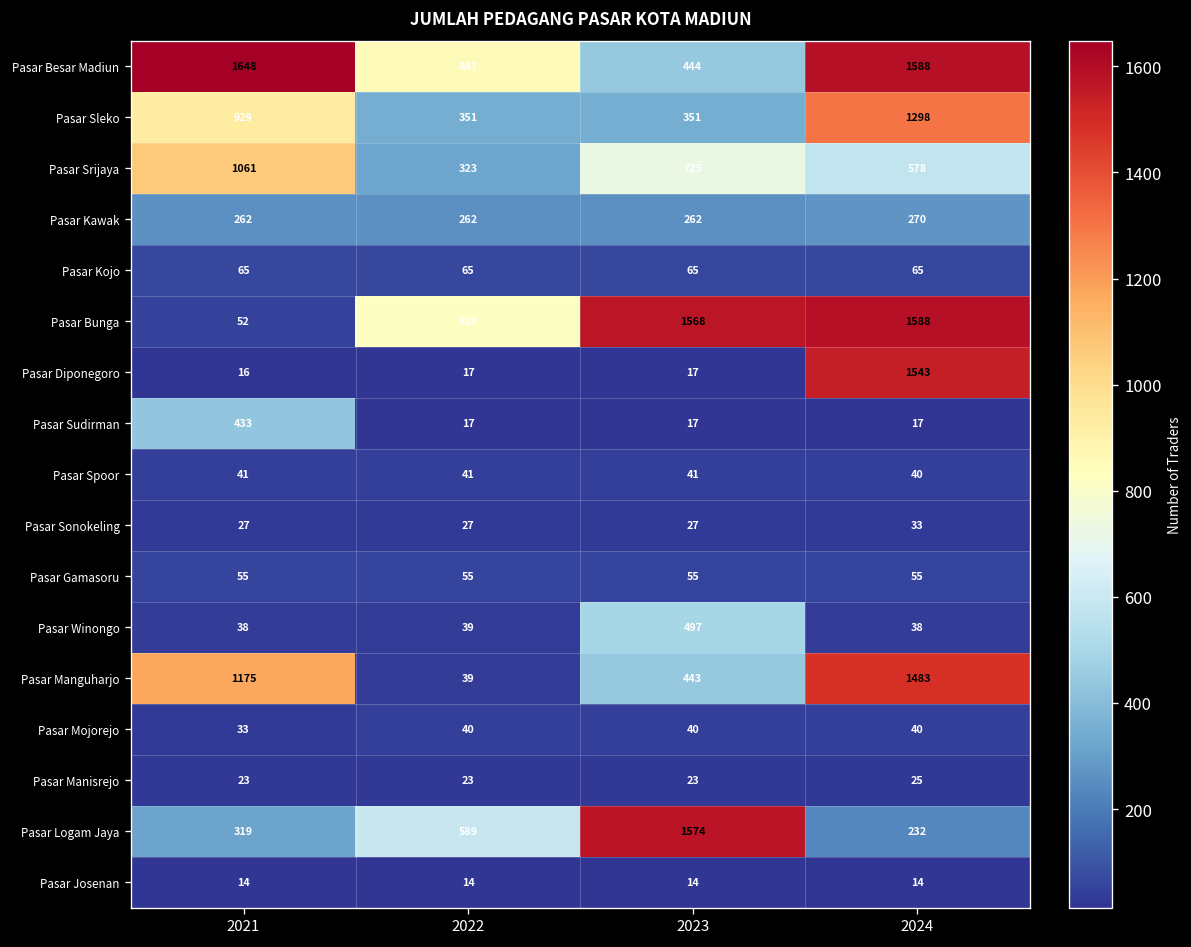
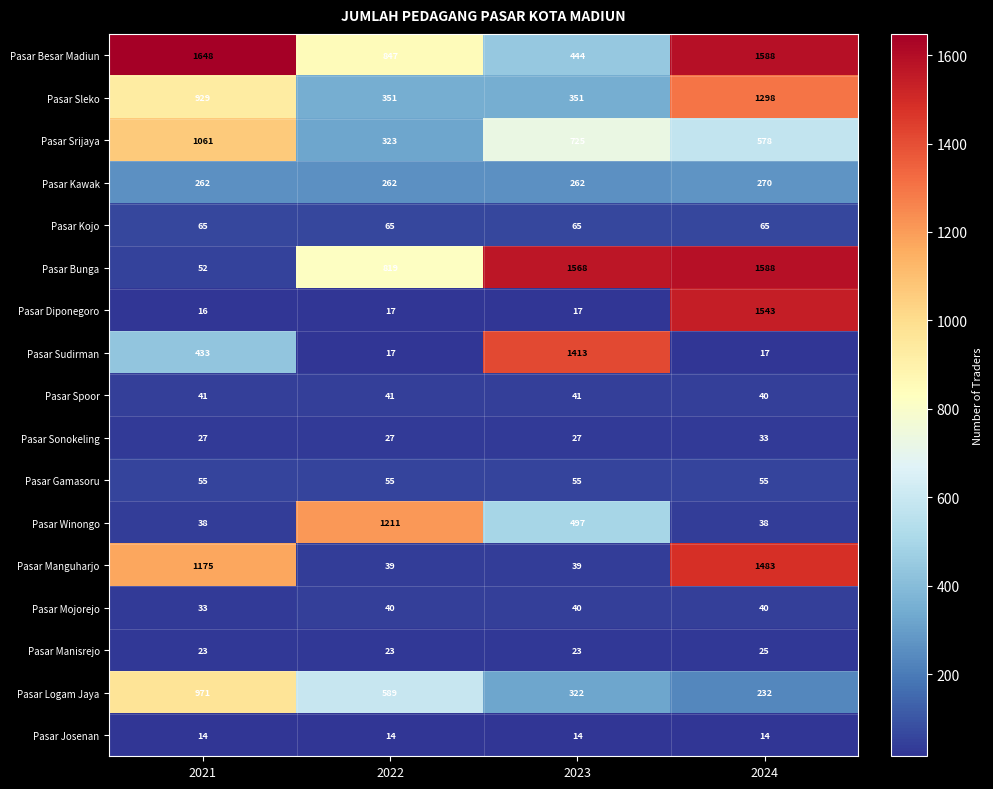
  {
    "Pasar Besar Madiun": {
      "2021": 1648,
      "2022": 847,
      "2023": 444,
      "2024": 1588
    },
    "Pasar Sleko": {
      "2021": 929,
      "2022": 351,
      "2023": 351,
      "2024": 1298
    },
    "Pasar Srijaya": {
      "2021": 1061,
      "2022": 323,
      "2024": 578
    },
    "Pasar Kawak": {
      "2021": 262,
      "2022": 262,
      "2023": 262,
      "2024": 270
    },
    "Pasar Kojo": {
      "2021": 65,
      "2022": 65,
      "2023": 65,
      "2024": 65
    },
    "Pasar Bunga": {
      "2021": 52,
      "2022": 819,
      "2023": 1568,
      "2024": 1588
    },
    "Pasar Diponegoro": {
      "2021": 16,
      "2022": 17,
      "2023": 17,
      "2024": 1543
    },
    "Pasar Sudirman": {
      "2021": 433,
      "2022": 17,
-     "2023": 17,
+     "2023": 1413,
      "2024": 17
    },
    "Pasar Spoor": {
      "2021": 41,
      "2022": 41,
      "2023": 41,
      "2024": 40
    },
    "Pasar Sonokeling": {
      "2021": 27,
      "2022": 27,
      "2023": 27,
      "2024": 33
    },
    "Pasar Gamasoru": {
      "2021": 55,
      "2022": 55,
      "2023": 55,
      "2024": 55
    },
    "Pasar Winongo": {
      "2021": 38,
-     "2022": 39,
+     "2022": 1211,
      "2023": 497,
      "2024": 38
    },
    "Pasar Manguharjo": {
      "2021": 1175,
      "2022": 39,
-     "2023": 443,
+     "2023": 39,
      "2024": 1483
    },
    "Pasar Mojorejo": {
      "2021": 33,
      "2022": 40,
      "2023": 40,
      "2024": 40
    },
    "Pasar Manisrejo": {
      "2021": 23,
      "2022": 23,
      "2023": 23,
      "2024": 25
    },
    "Pasar Logam Jaya": {
-     "2021": 319,
+     "2021": 971,
      "2022": 589,
-     "2023": 1574,
+     "2023": 322,
      "2024": 232
    },
    "Pasar Josenan": {
      "2021": 14,
      "2022": 14,
      "2023": 14,
      "2024": 14
    }
  }
